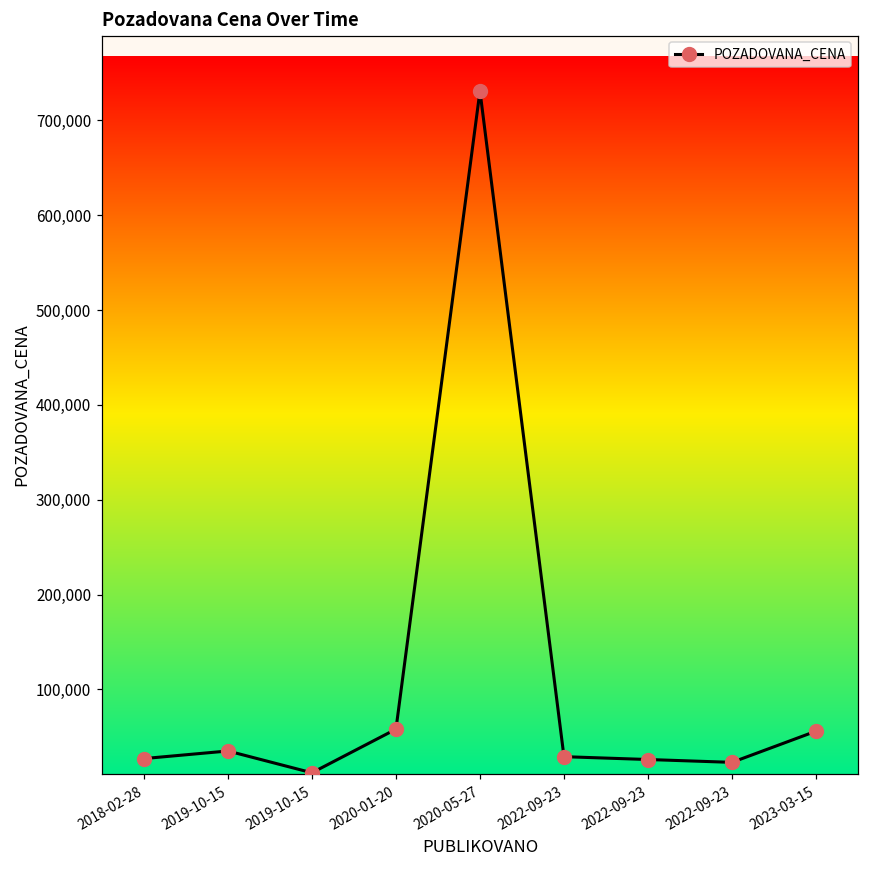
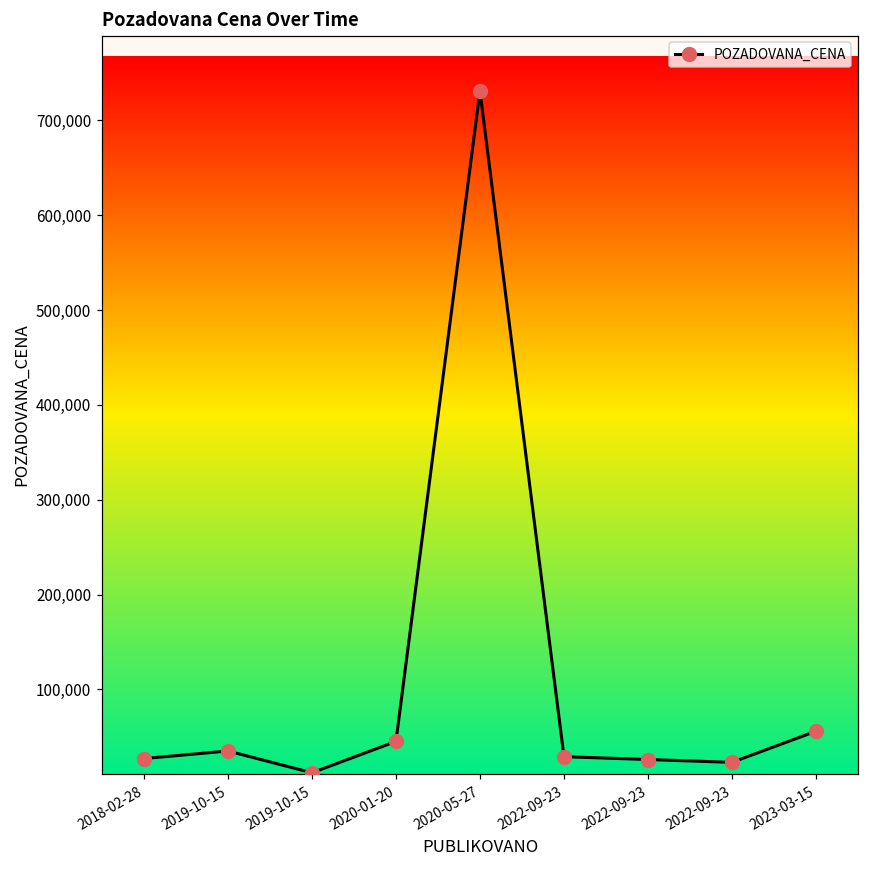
  {
    "2018-02-28": "30,000",
-   "2020-01-20": "60,000",
+   "2020-01-20": "50,000",
    "2020-05-27": "730,000",
    "2023-03-15": "60,000"
  }
